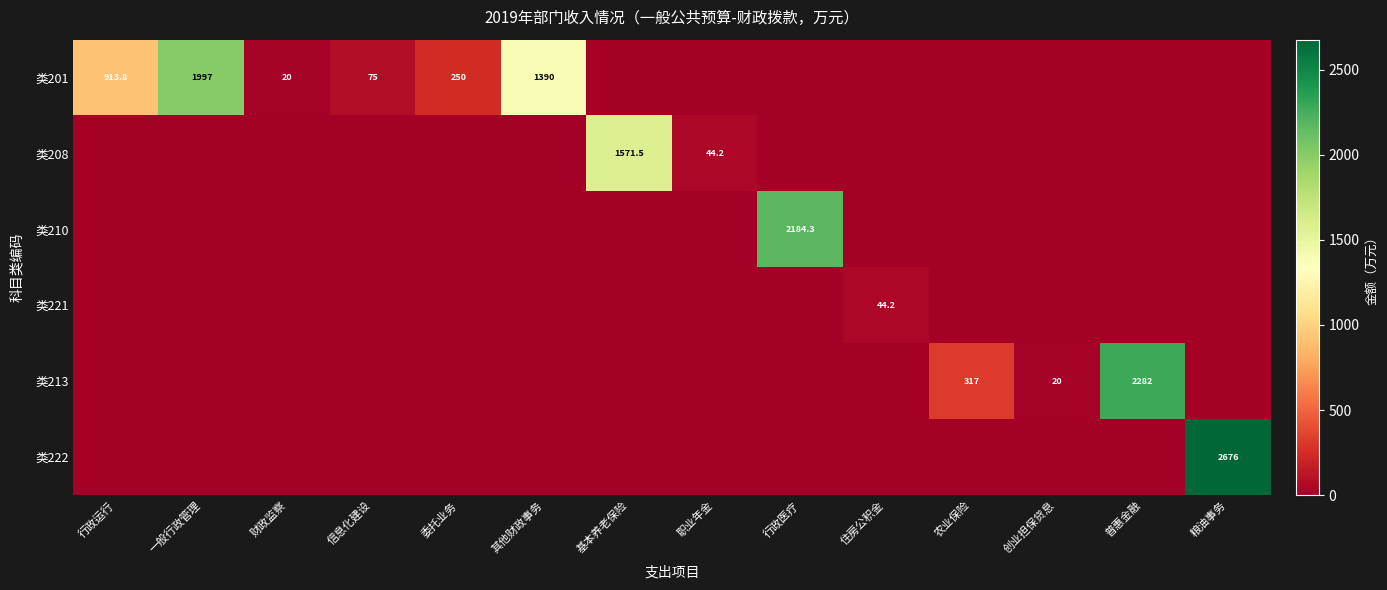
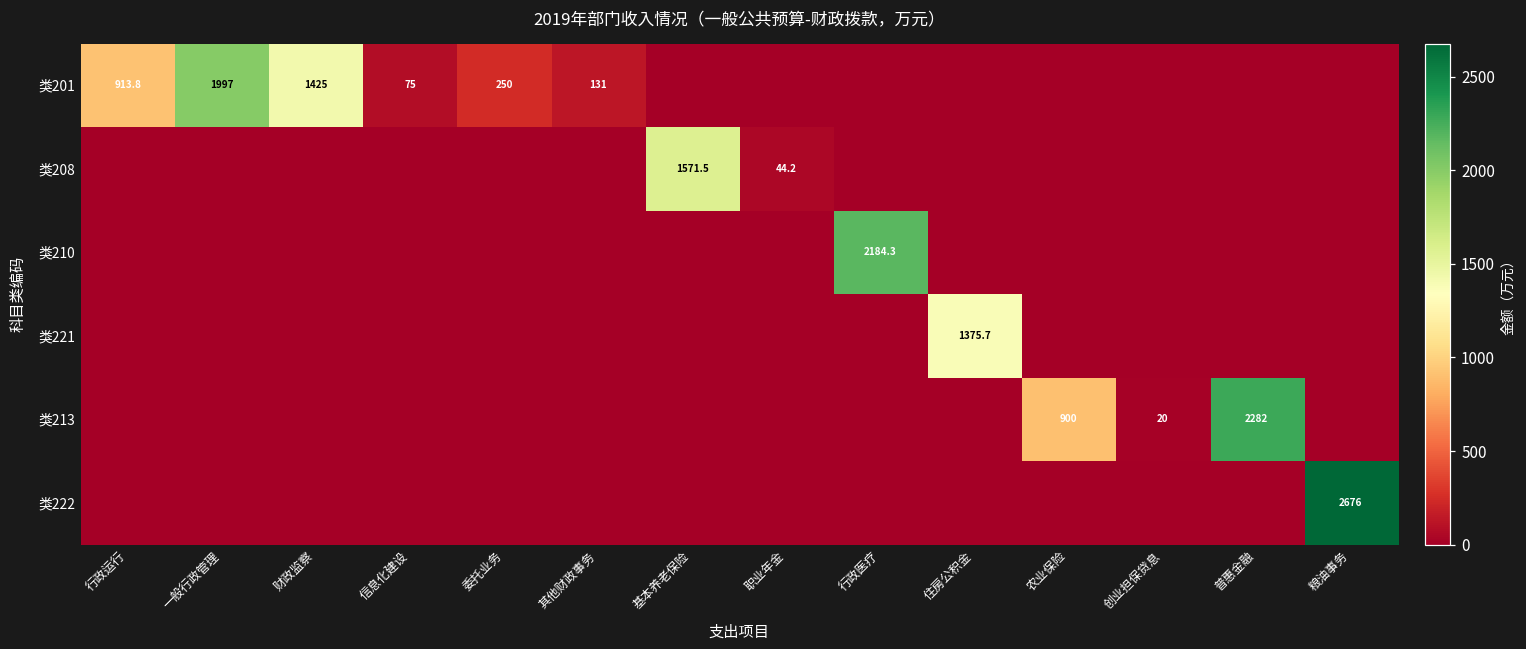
  {
    "类201": {
      "行政运行": 913.8,
      "一般行政管理": 1997,
-     "财政监察": 20,
+     "财政监察": 1425,
      "信息化建设": 75,
      "委托业务": 250,
-     "其他财政事务": 1390
+     "其他财政事务": 131
    },
    "类208": {
      "基本养老保险": 1571.5,
      "职业年金": 44.2
    },
    "类210": {
      "行政医疗": 2184.3
    },
    "类221": {
-     "住房公积金": 44.2
+     "住房公积金": 1375.7
    },
    "类213": {
-     "农业保险": 317,
+     "农业保险": 900,
      "创业担保贷息": 20,
      "普惠金融": 2282
    },
    "类222": {
      "粮油事务": 2676
    }
  }
